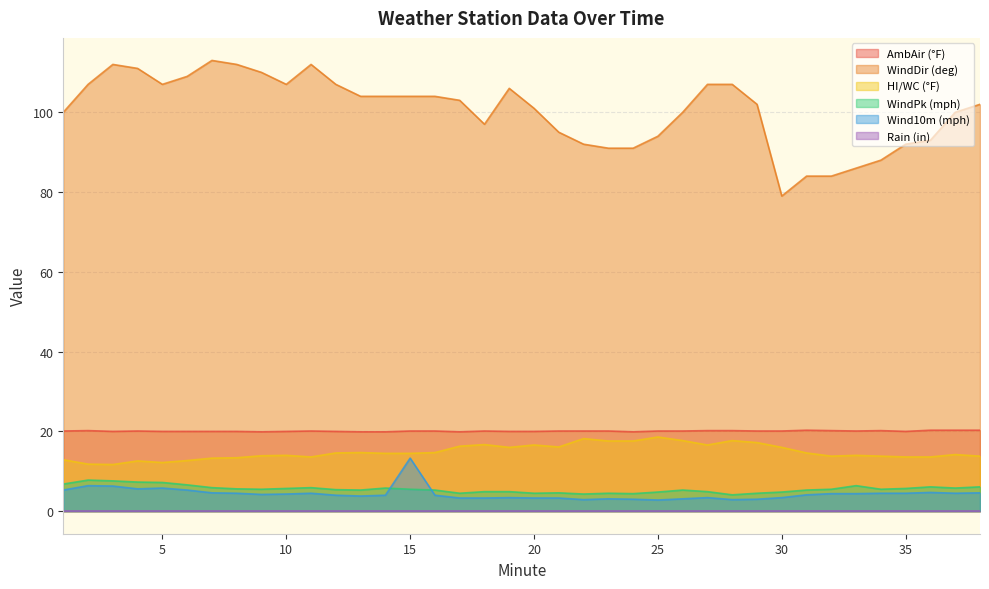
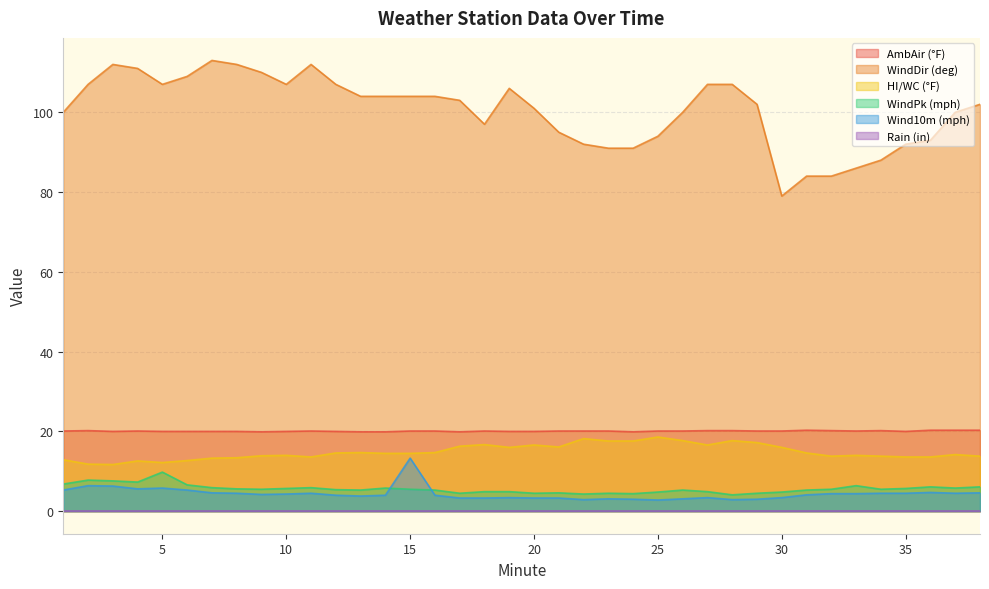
  {
    "WindPk (mph)": {
-     "5": 7,
+     "5": 10,
      "10": 6,
      "15": 6,
      "20": 5,
      "25": 5,
      "30": 5,
      "35": 6
    },
    "Wind10m (mph)": {
      "5": 6,
      "10": 4,
      "15": 13,
      "20": 3,
      "25": 3,
      "30": 3,
      "35": 5
    },
    "Rain (in)": {
      "5": 0,
      "10": 0,
      "15": 0,
      "20": 0,
      "25": 0,
      "30": 0,
      "35": 0
    }
  }
